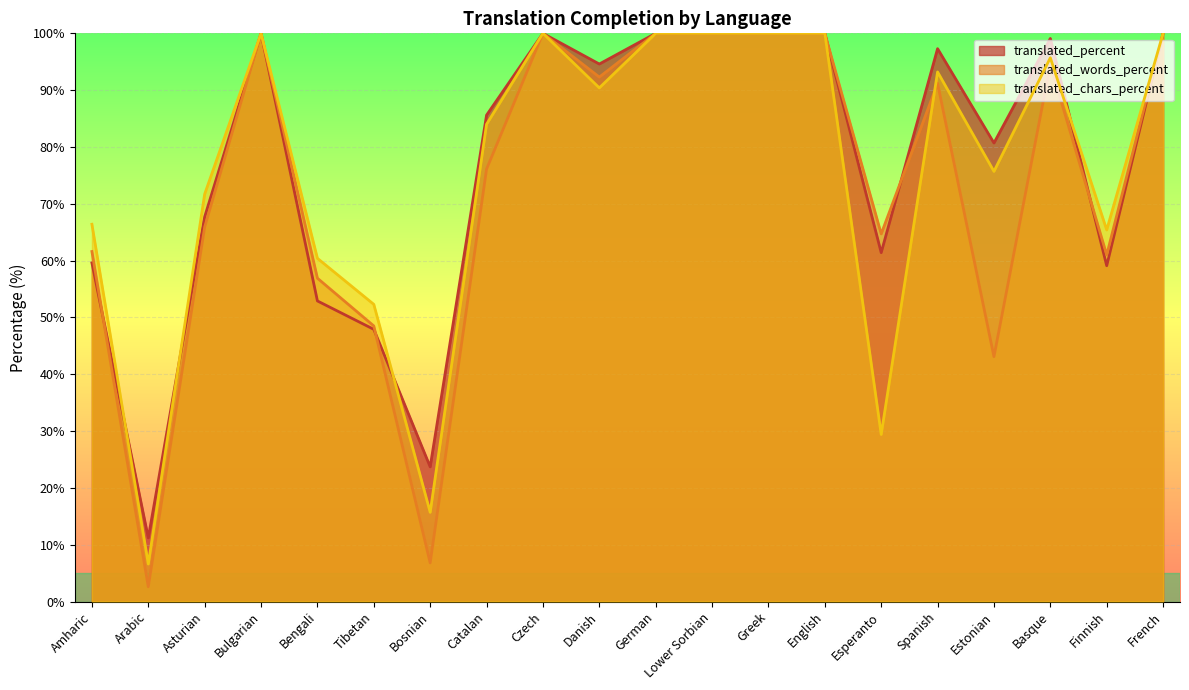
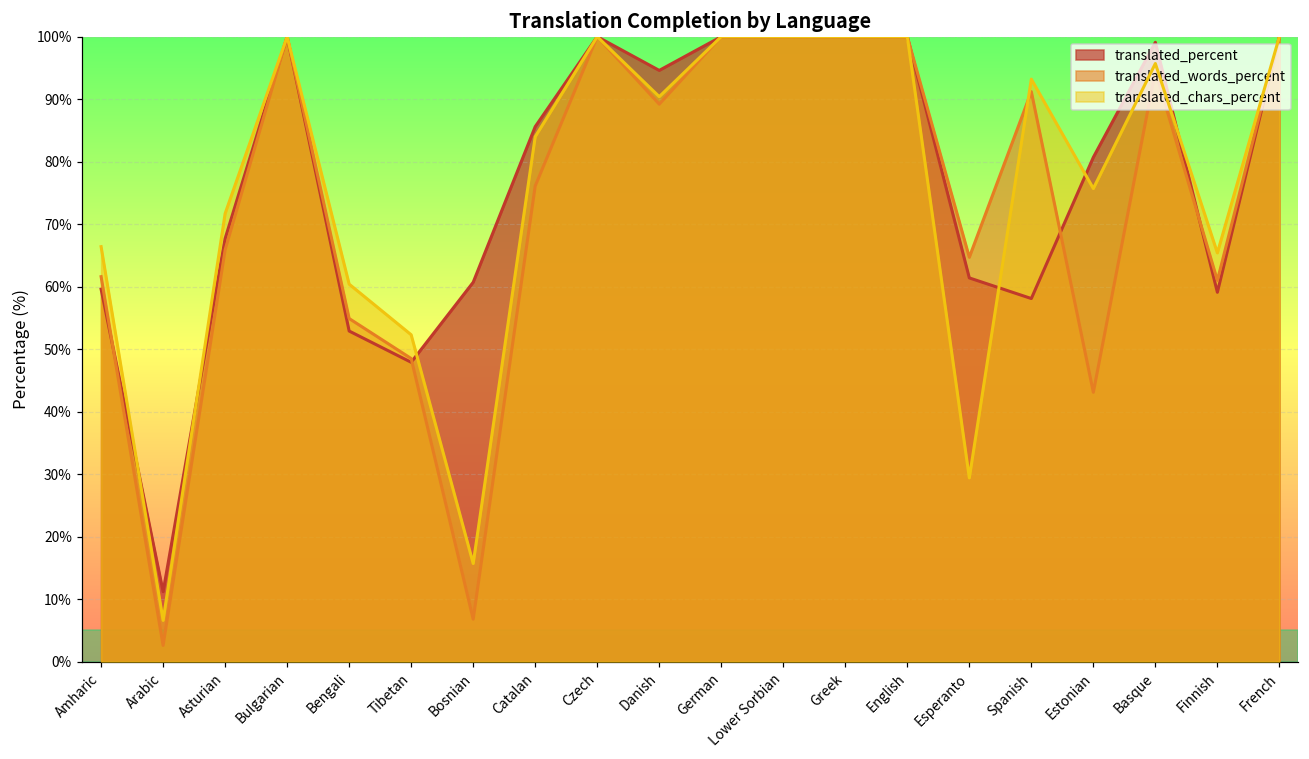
  {
    "translated_percent": {
      "Amharic": "60%",
      "Arabic": "11%",
      "Asturian": "68%",
      "Bengali": "53%",
      "Tibetan": "48%",
-     "Bosnian": "24%",
+     "Bosnian": "61%",
      "Catalan": "86%",
      "Danish": "95%",
      "Esperanto": "61%",
-     "Spanish": "97%",
+     "Spanish": "58%",
      "Estonian": "81%",
      "Basque": "99%",
      "Finnish": "59%"
    },
    "translated_words_percent": {
      "Amharic": "62%",
      "Asturian": "66%",
-     "Bengali": "57%",
+     "Bengali": "55%",
      "Tibetan": "49%",
      "Bosnian": "7%",
      "Catalan": "76%",
-     "Danish": "92%",
+     "Danish": "89%",
      "Esperanto": "65%",
      "Spanish": "91%",
      "Estonian": "43%",
      "Finnish": "61%"
    },
    "translated_chars_percent": {
      "Amharic": "66%",
      "Arabic": "7%",
      "Asturian": "72%",
      "Bengali": "60%",
      "Tibetan": "52%",
      "Bosnian": "16%",
      "Catalan": "84%",
      "Danish": "90%",
      "Esperanto": "29%",
      "Spanish": "93%",
      "Estonian": "76%",
      "Finnish": "65%"
    }
  }
